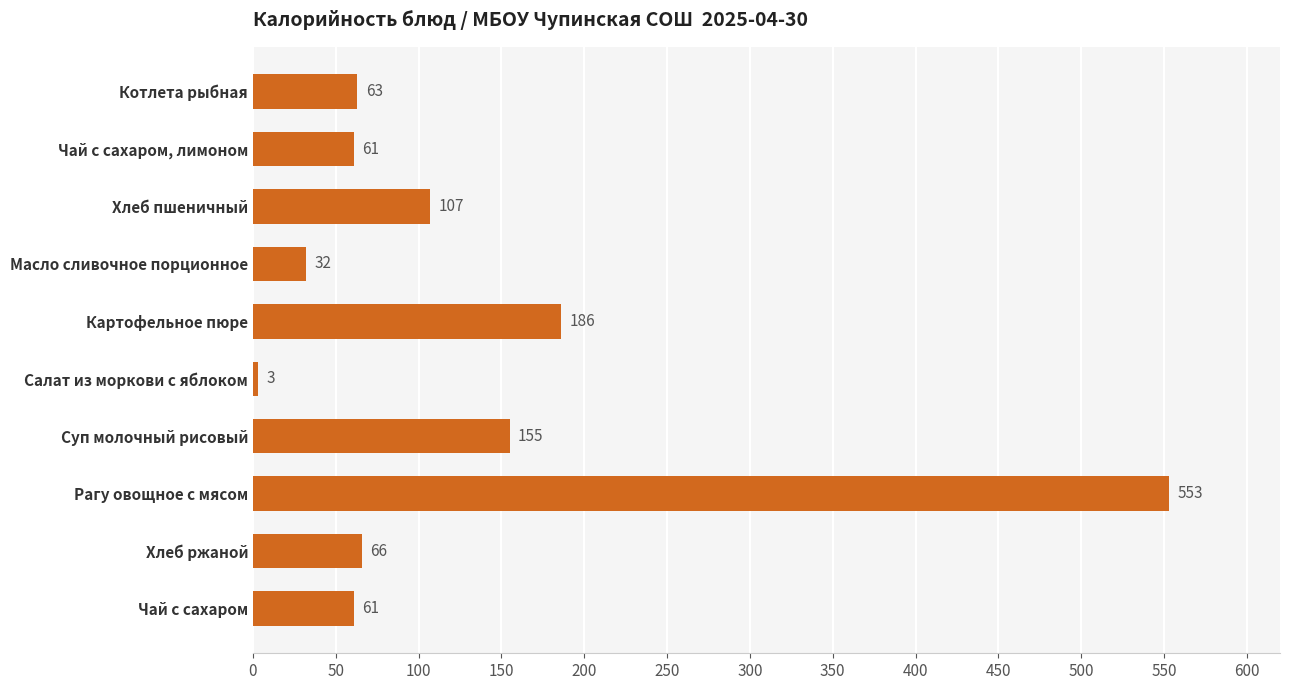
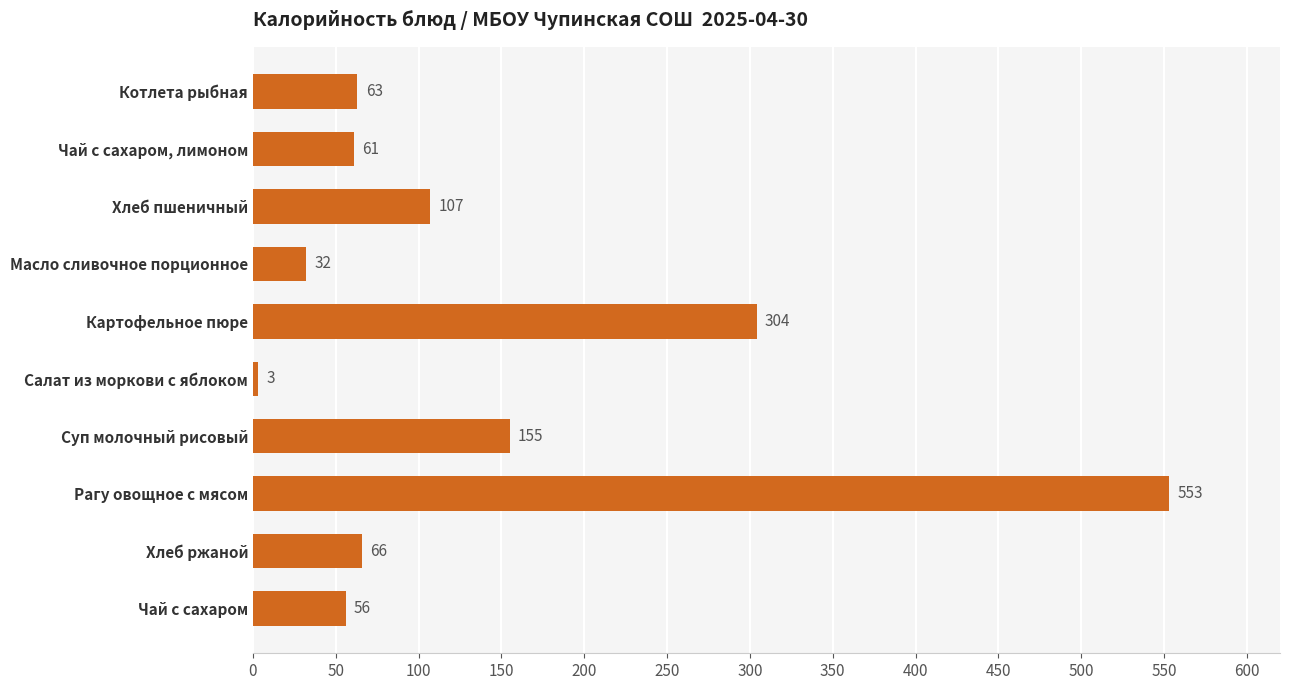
  {
    "Котлета рыбная": 63,
    "Чай с сахаром, лимоном": 61,
    "Хлеб пшеничный": 107,
    "Масло сливочное порционное": 32,
-   "Картофельное пюре": 186,
+   "Картофельное пюре": 304,
    "Салат из моркови с яблоком": 3,
    "Суп молочный рисовый": 155,
    "Рагу овощное с мясом": 553,
    "Хлеб ржаной": 66,
-   "Чай с сахаром": 61
+   "Чай с сахаром": 56
  }
